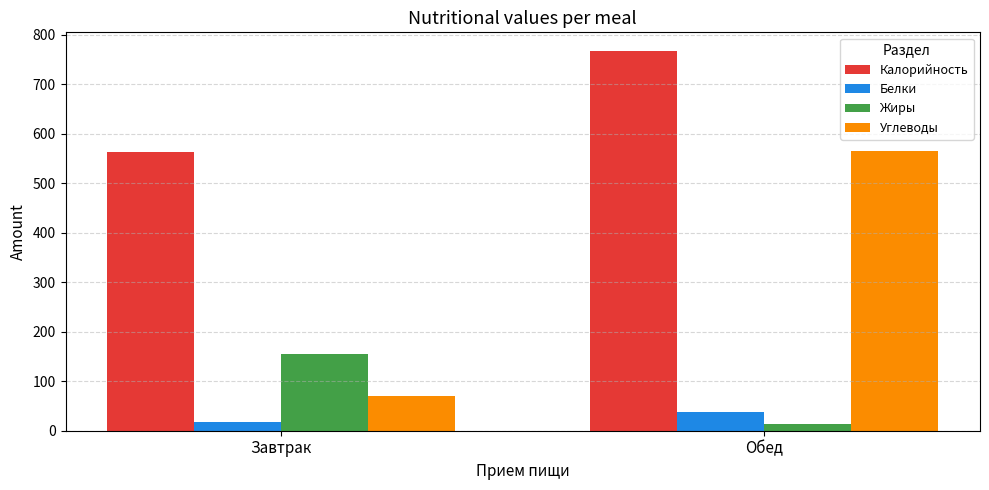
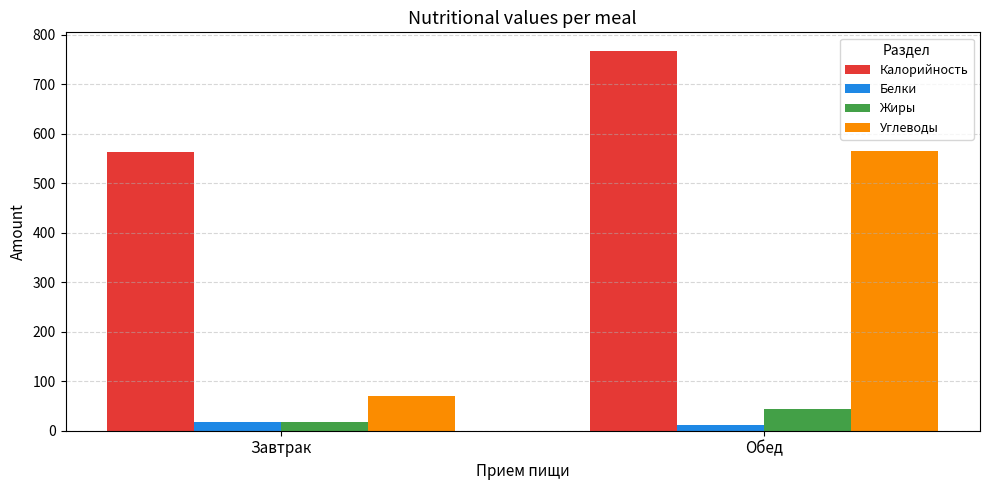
  {
    "Калорийность": {
      "Завтрак": 560,
      "Обед": 770
    },
    "Белки": {
      "Завтрак": 20,
-     "Обед": 40
+     "Обед": 10
    },
    "Жиры": {
-     "Завтрак": 150,
-     "Обед": 10
+     "Завтрак": 20,
+     "Обед": 40
    },
    "Углеводы": {
      "Завтрак": 70,
      "Обед": 560
    }
  }
